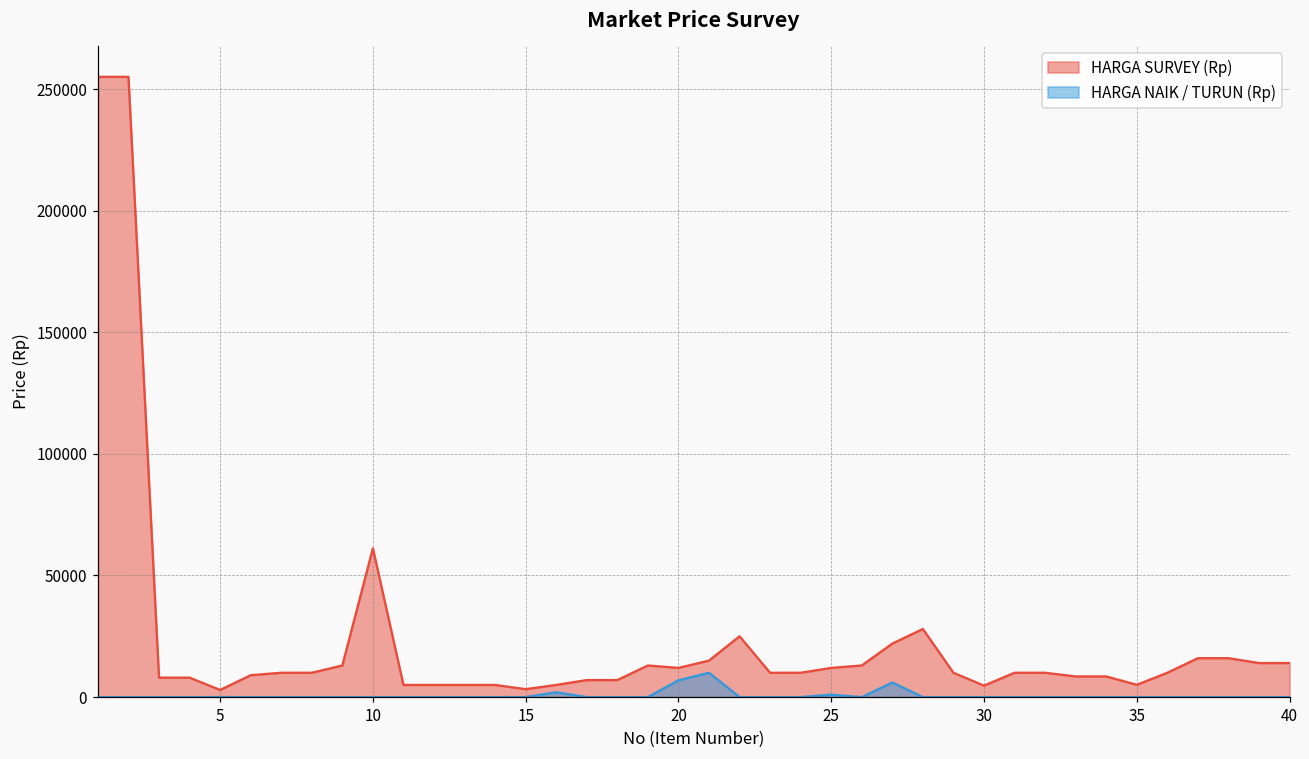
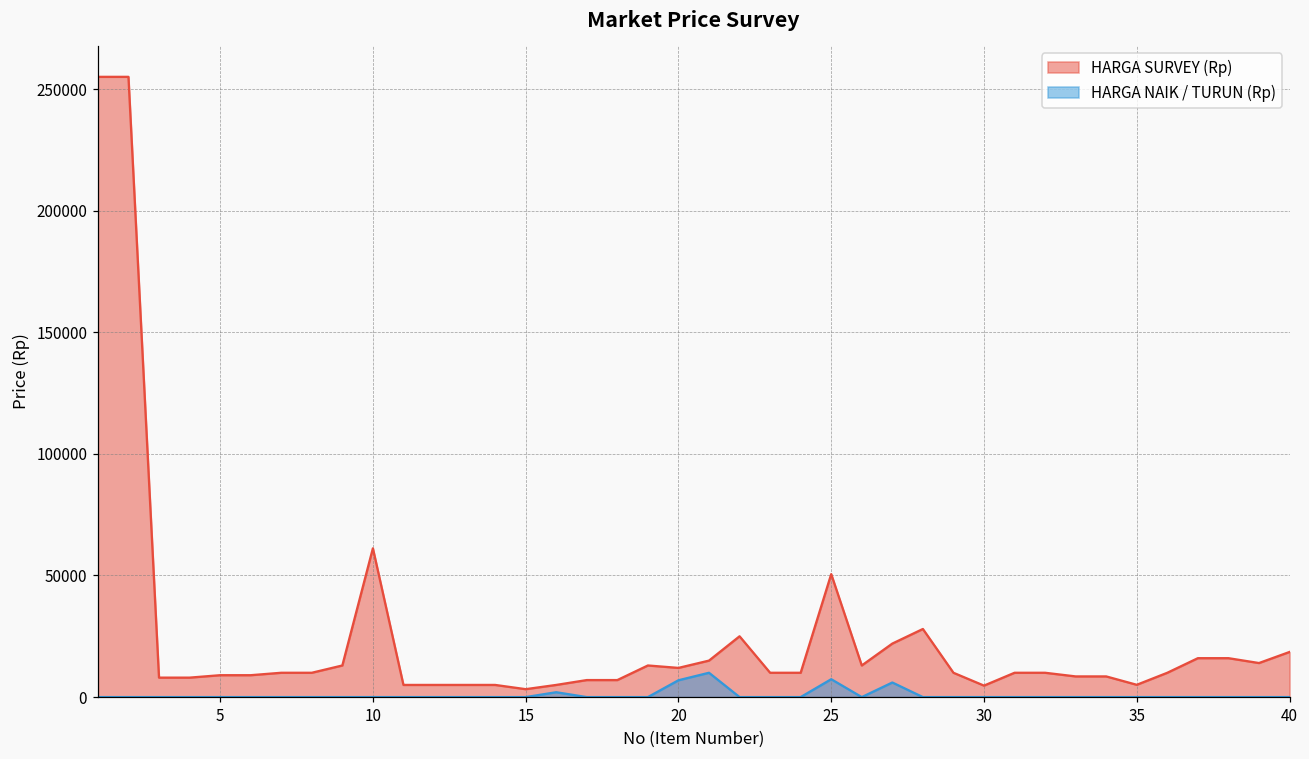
  {
    "HARGA SURVEY (Rp)": {
-     "5": 3000,
+     "5": 9000,
      "10": 61000,
      "15": 3000,
      "20": 12000,
-     "25": 12000,
+     "25": 51000,
      "30": 5000,
      "35": 5000,
-     "40": 14000
+     "40": 19000
    },
    "HARGA NAIK / TURUN (Rp)": {
      "5": 0,
      "10": 0,
      "15": 0,
      "20": 7000,
-     "25": 1000,
+     "25": 7000,
      "30": 0,
      "35": 0,
      "40": 0
    }
  }
